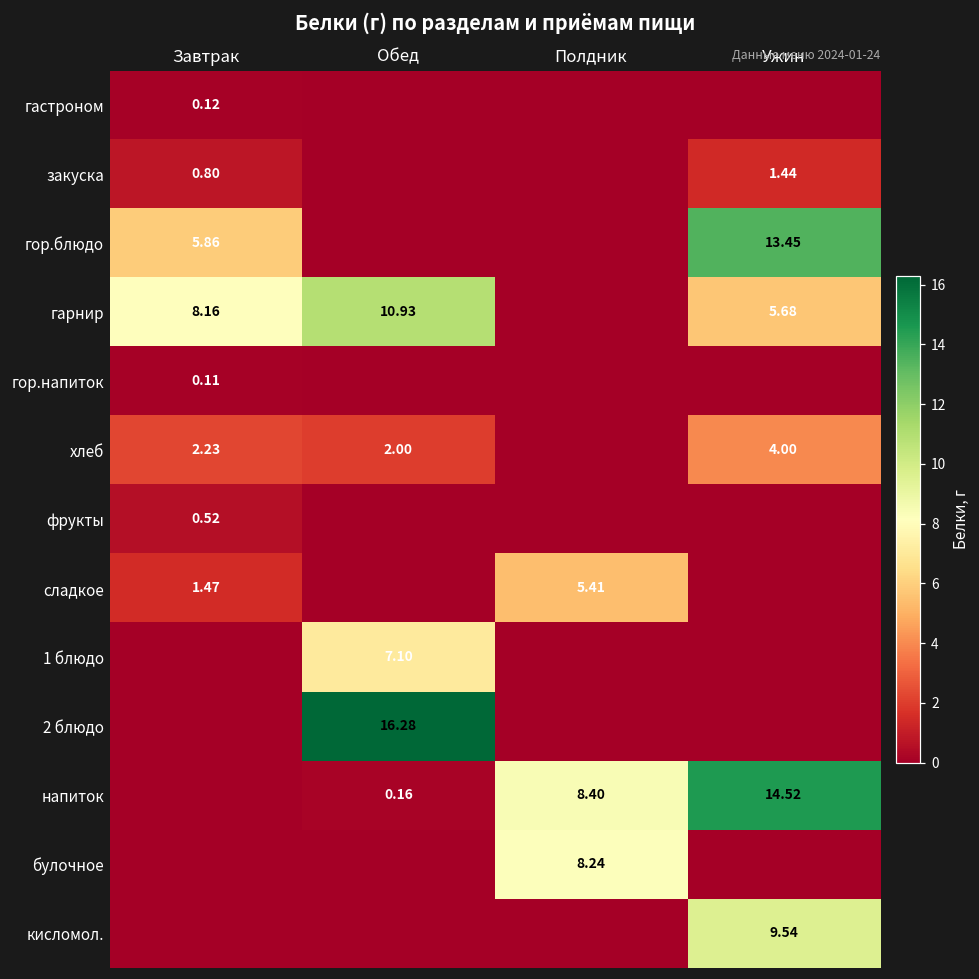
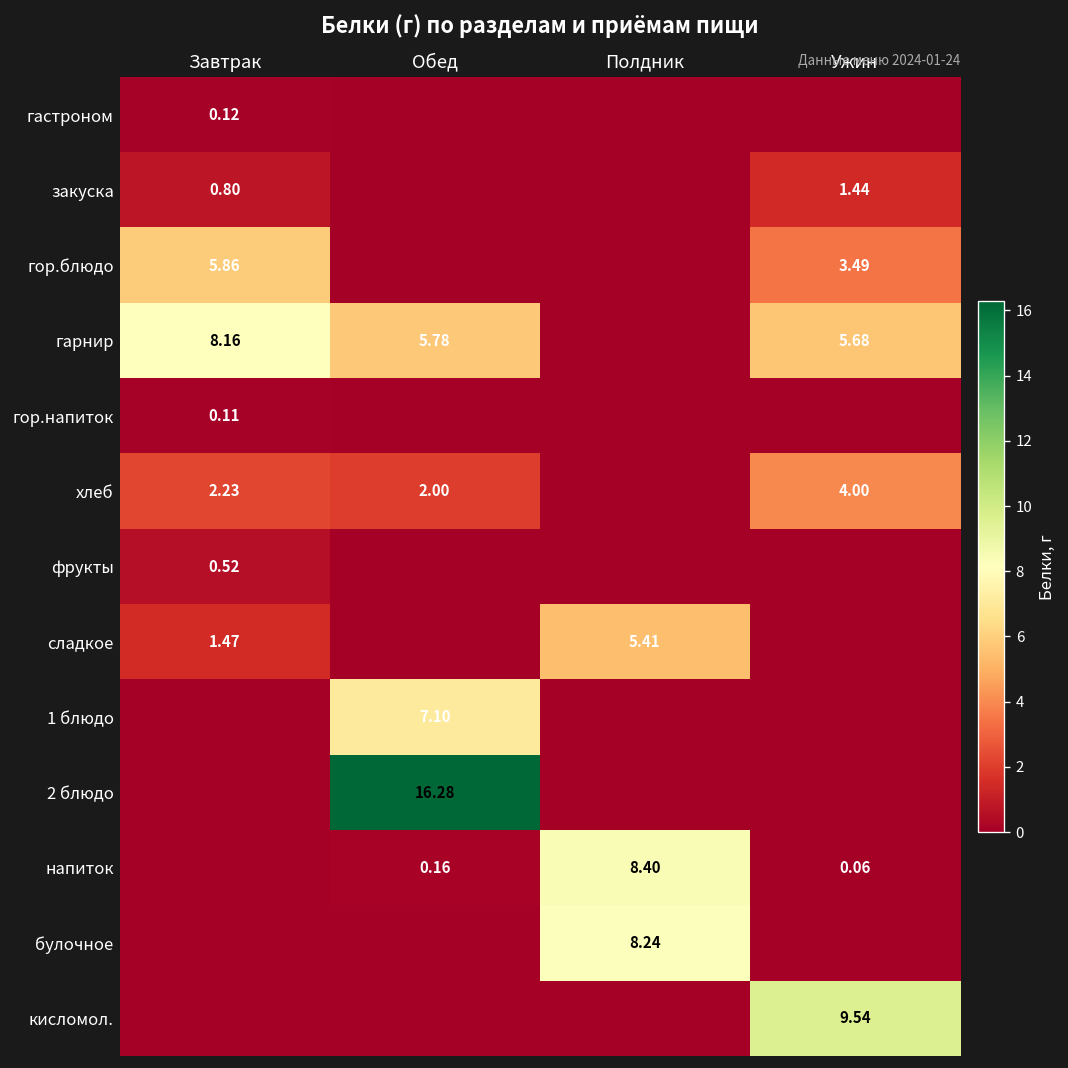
  {
    "гастроном": {
      "Завтрак": 0.12
    },
    "закуска": {
      "Завтрак": 0.80,
      "Ужин": 1.44
    },
    "гор.блюдо": {
      "Завтрак": 5.86,
-     "Ужин": 13.45
+     "Ужин": 3.49
    },
    "гарнир": {
      "Завтрак": 8.16,
-     "Обед": 10.93,
+     "Обед": 5.78,
      "Ужин": 5.68
    },
    "гор.напиток": {
      "Завтрак": 0.11
    },
    "хлеб": {
      "Завтрак": 2.23,
      "Обед": 2.00,
      "Ужин": 4.00
    },
    "фрукты": {
      "Завтрак": 0.52
    },
    "сладкое": {
      "Завтрак": 1.47,
      "Полдник": 5.41
    },
    "1 блюдо": {
      "Обед": 7.10
    },
    "2 блюдо": {
      "Обед": 16.28
    },
    "напиток": {
      "Обед": 0.16,
      "Полдник": 8.40,
-     "Ужин": 14.52
+     "Ужин": 0.06
    },
    "булочное": {
      "Полдник": 8.24
    },
    "кисломол.": {
      "Ужин": 9.54
    }
  }
